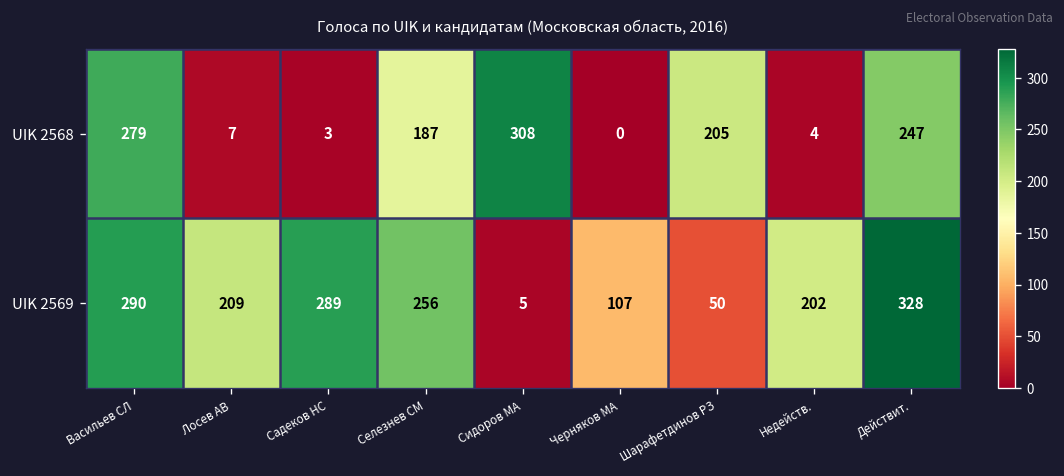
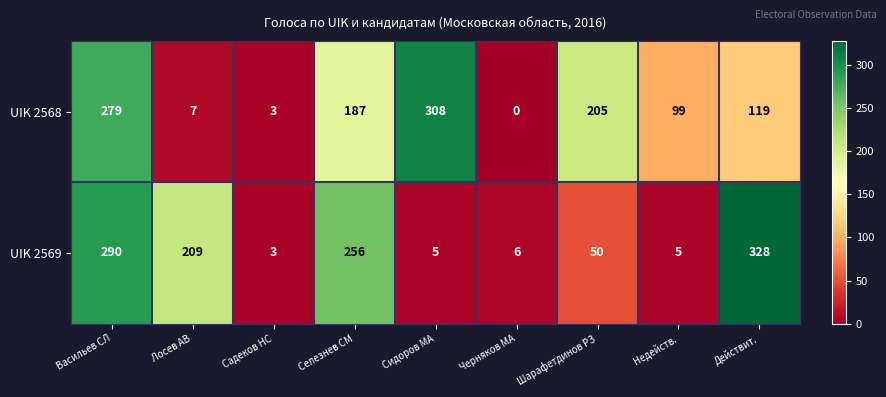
  {
    "UIK 2568": {
      "Васильев СЛ": 279,
      "Лосев АВ": 7,
      "Садеков НС": 3,
      "Селезнев СМ": 187,
      "Сидоров МА": 308,
      "Черняков МА": 0,
      "Шарафетдинов РЗ": 205,
-     "Недейств.": 4,
-     "Действит.": 247
+     "Недейств.": 99,
+     "Действит.": 119
    },
    "UIK 2569": {
      "Васильев СЛ": 290,
      "Лосев АВ": 209,
-     "Садеков НС": 289,
+     "Садеков НС": 3,
      "Селезнев СМ": 256,
      "Сидоров МА": 5,
-     "Черняков МА": 107,
+     "Черняков МА": 6,
      "Шарафетдинов РЗ": 50,
-     "Недейств.": 202,
+     "Недейств.": 5,
      "Действит.": 328
    }
  }
